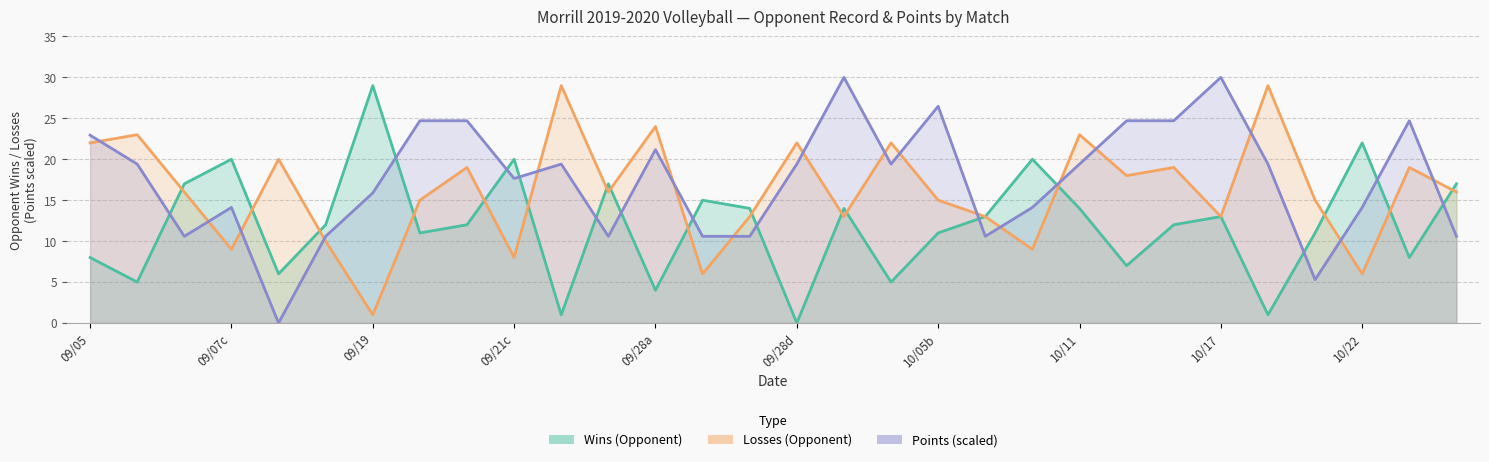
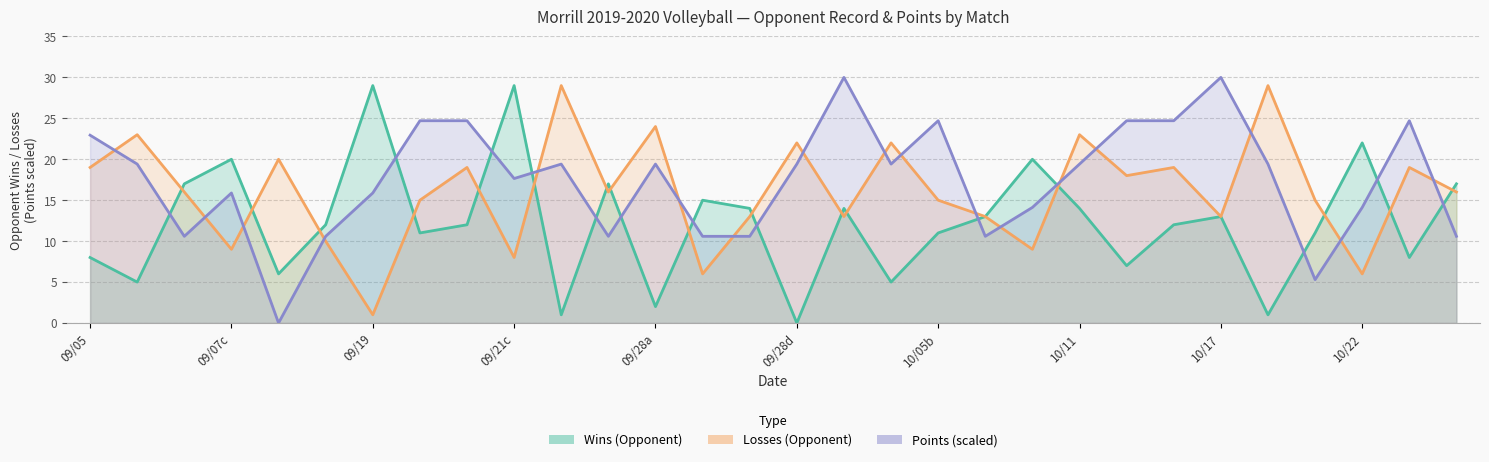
  {
    "Wins (Opponent)": {
      "09/05": 8,
      "09/07c": 20,
      "09/19": 29,
-     "09/21c": 20,
-     "09/28a": 4,
+     "09/21c": 29,
+     "09/28a": 2,
      "09/28d": 0,
      "10/05b": 11,
      "10/11": 14,
      "10/22": 22
    },
    "Losses (Opponent)": {
-     "09/05": 22,
+     "09/05": 19,
      "09/07c": 9,
      "09/19": 1,
      "09/21c": 8,
      "09/28a": 24,
      "09/28d": 22,
      "10/05b": 15,
      "10/11": 23,
      "10/22": 6
    },
    "Points (scaled)": {
      "09/05": 23,
-     "09/07c": 14,
+     "09/07c": 16,
      "09/19": 16,
      "09/21c": 18,
-     "09/28a": 21,
+     "09/28a": 19,
      "09/28d": 19,
-     "10/05b": 26,
+     "10/05b": 25,
      "10/11": 19,
      "10/17": 30,
      "10/22": 14
    }
  }
